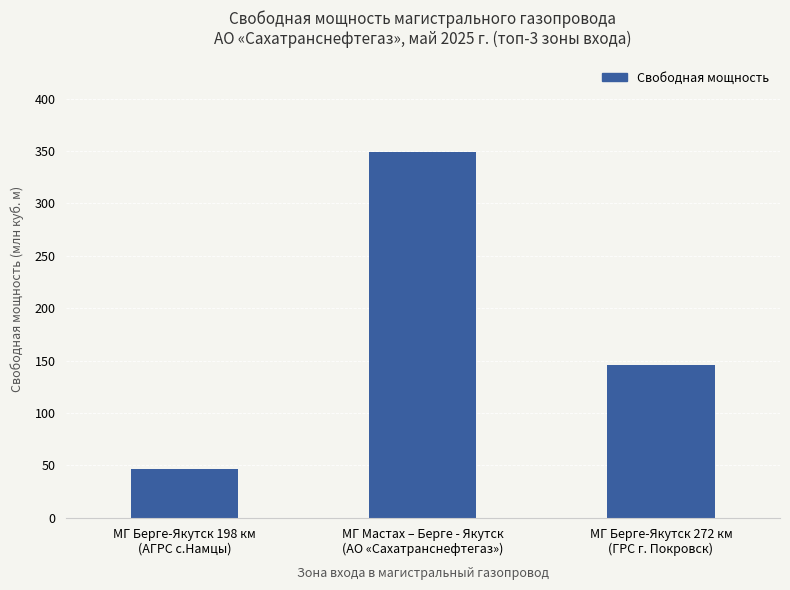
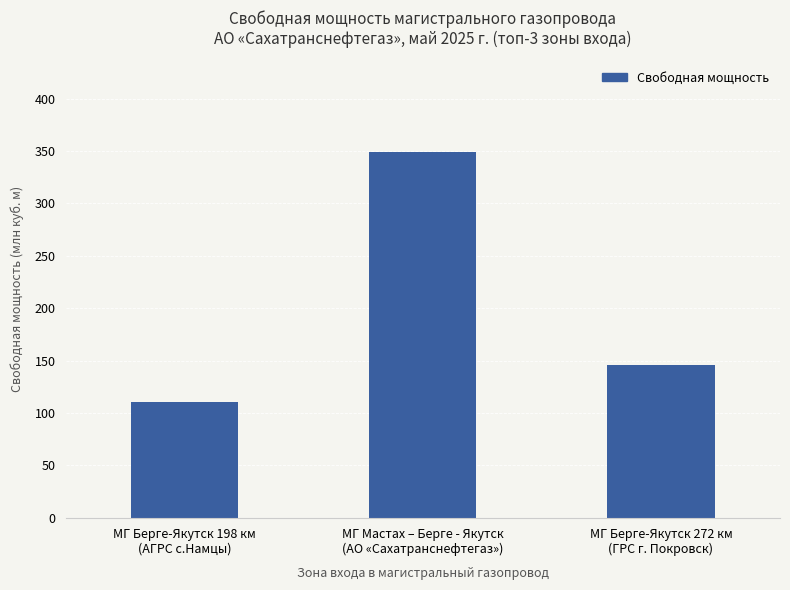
  {
-   "МГ Берге-Якутск 198 км (АГРС с.Намцы)": 46,
+   "МГ Берге-Якутск 198 км (АГРС с.Намцы)": 111,
    "МГ Мастах – Берге - Якутск (АО «Сахатранснефтегаз»)": 349,
    "МГ Берге-Якутск 272 км (ГРС г. Покровск)": 146
  }
